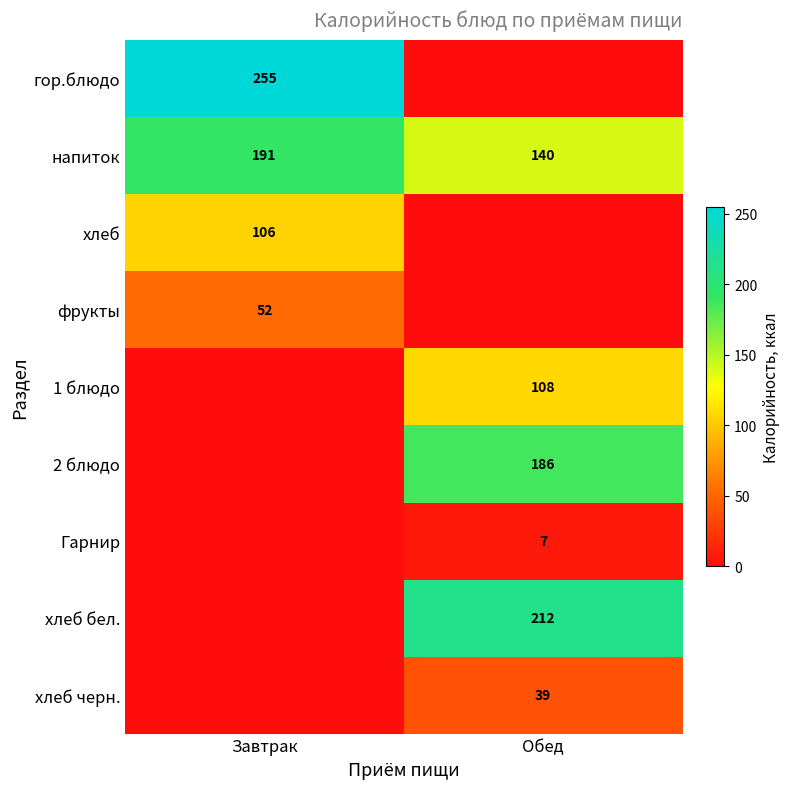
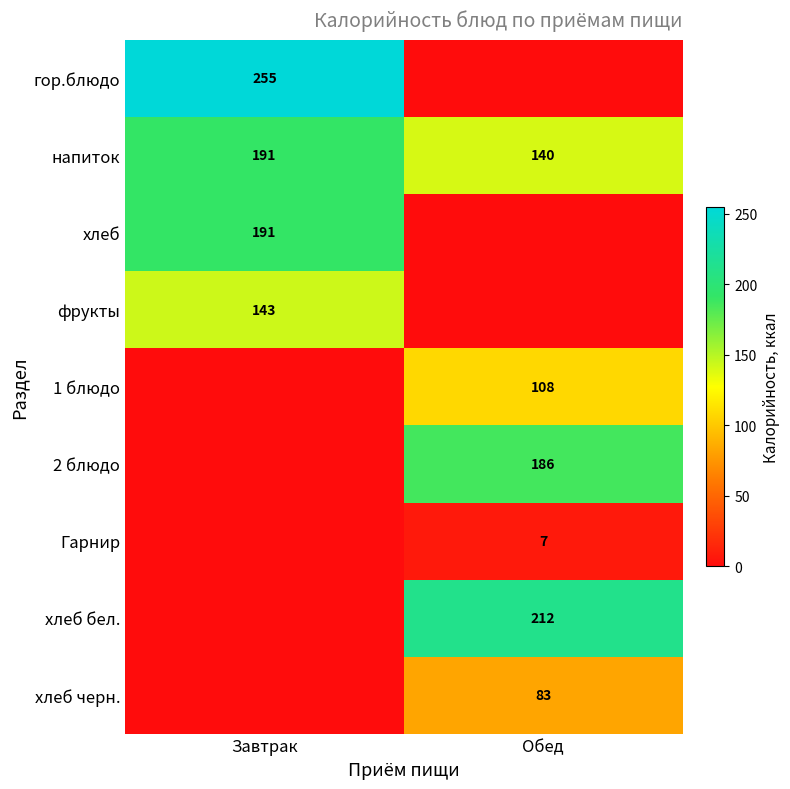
  {
    "гор.блюдо": {
      "Завтрак": 255
    },
    "напиток": {
      "Завтрак": 191,
      "Обед": 140
    },
    "хлеб": {
-     "Завтрак": 106
+     "Завтрак": 191
    },
    "фрукты": {
-     "Завтрак": 52
+     "Завтрак": 143
    },
    "1 блюдо": {
      "Обед": 108
    },
    "2 блюдо": {
      "Обед": 186
    },
    "Гарнир": {
      "Обед": 7
    },
    "хлеб бел.": {
      "Обед": 212
    },
    "хлеб черн.": {
-     "Обед": 39
+     "Обед": 83
    }
  }
